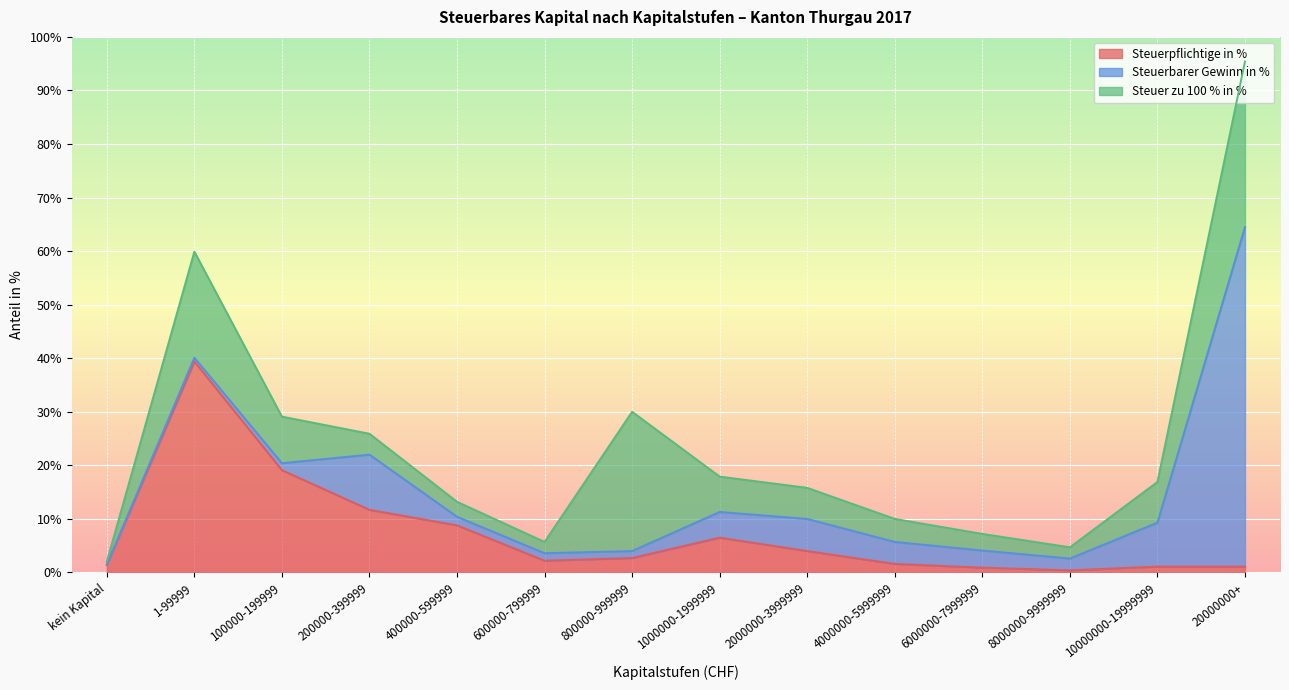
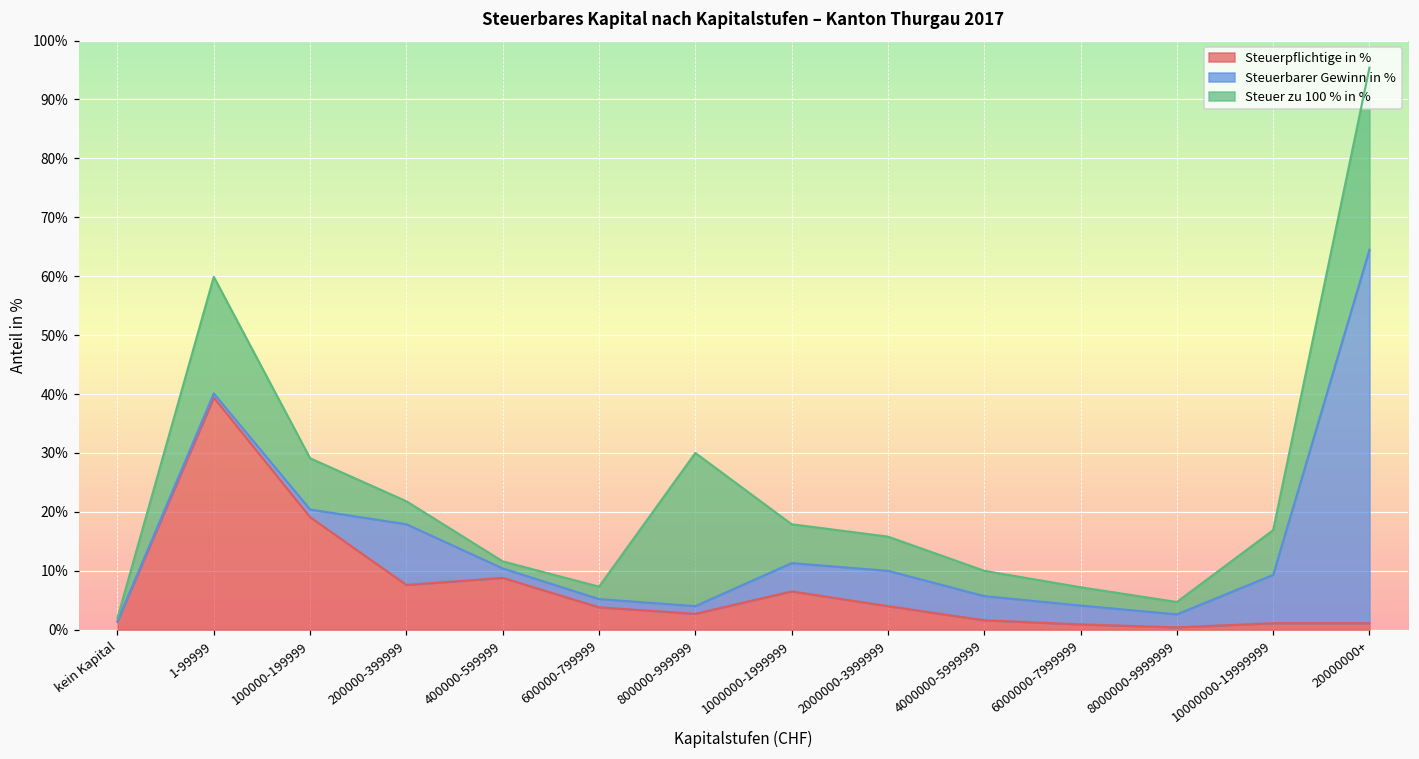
  {
    "Steuerpflichtige in %": {
      "1-99999": "39%",
      "100000-199999": "19%",
-     "200000-399999": "12%",
+     "200000-399999": "8%",
      "400000-599999": "9%",
-     "600000-799999": "2%",
+     "600000-799999": "4%",
      "800000-999999": "3%",
      "1000000-1999999": "7%",
      "2000000-3999999": "4%",
      "4000000-5999999": "2%",
      "6000000-7999999": "1%",
      "8000000-9999999": "0%",
      "10000000-19999999": "1%",
      "20000000+": "1%"
    },
    "Steuerbarer Gewinn in %": {
      "1-99999": "1%",
      "100000-199999": "1%",
      "200000-399999": "10%",
      "400000-599999": "2%",
      "600000-799999": "1%",
      "800000-999999": "1%",
      "1000000-1999999": "5%",
      "2000000-3999999": "6%",
      "4000000-5999999": "4%",
      "6000000-7999999": "3%",
      "8000000-9999999": "2%",
      "10000000-19999999": "8%",
      "20000000+": "63%"
    },
    "Steuer zu 100 % in %": {
      "kein Kapital": "1%",
      "1-99999": "20%",
      "100000-199999": "9%",
      "200000-399999": "4%",
-     "400000-599999": "3%",
+     "400000-599999": "1%",
      "600000-799999": "2%",
      "800000-999999": "26%",
      "1000000-1999999": "7%",
      "2000000-3999999": "6%",
      "4000000-5999999": "4%",
      "6000000-7999999": "3%",
      "8000000-9999999": "2%",
      "10000000-19999999": "8%"
    }
  }
